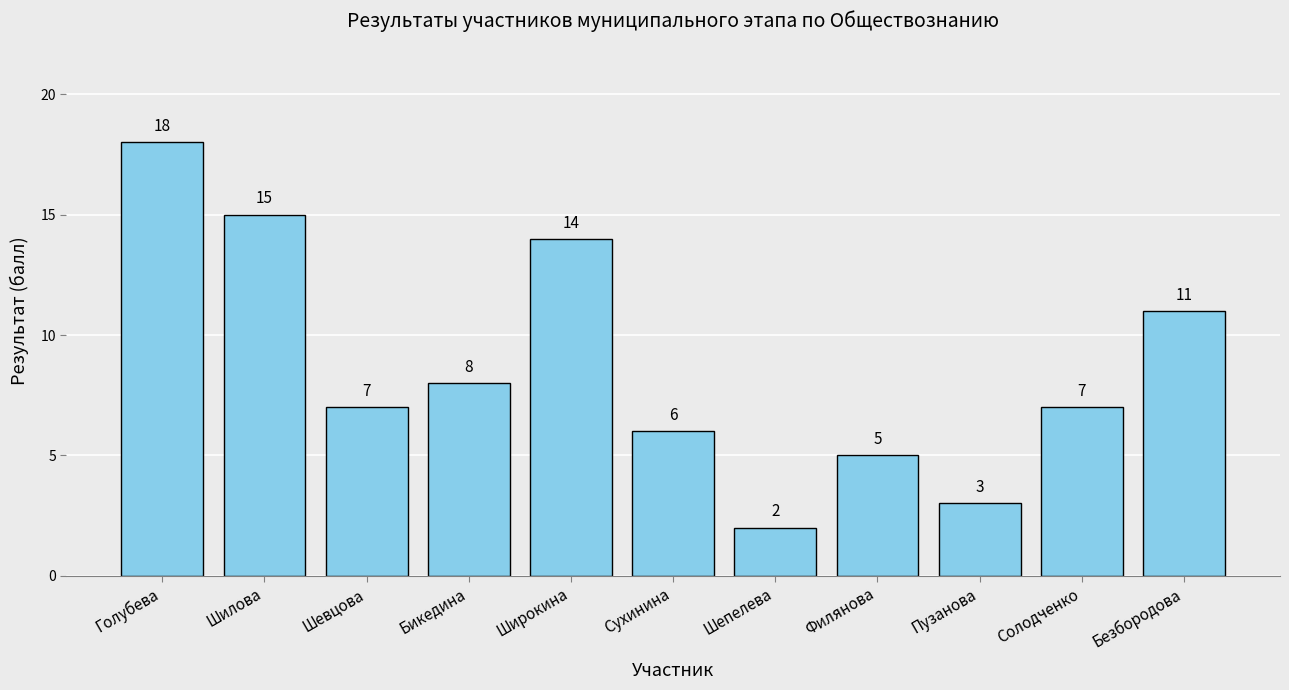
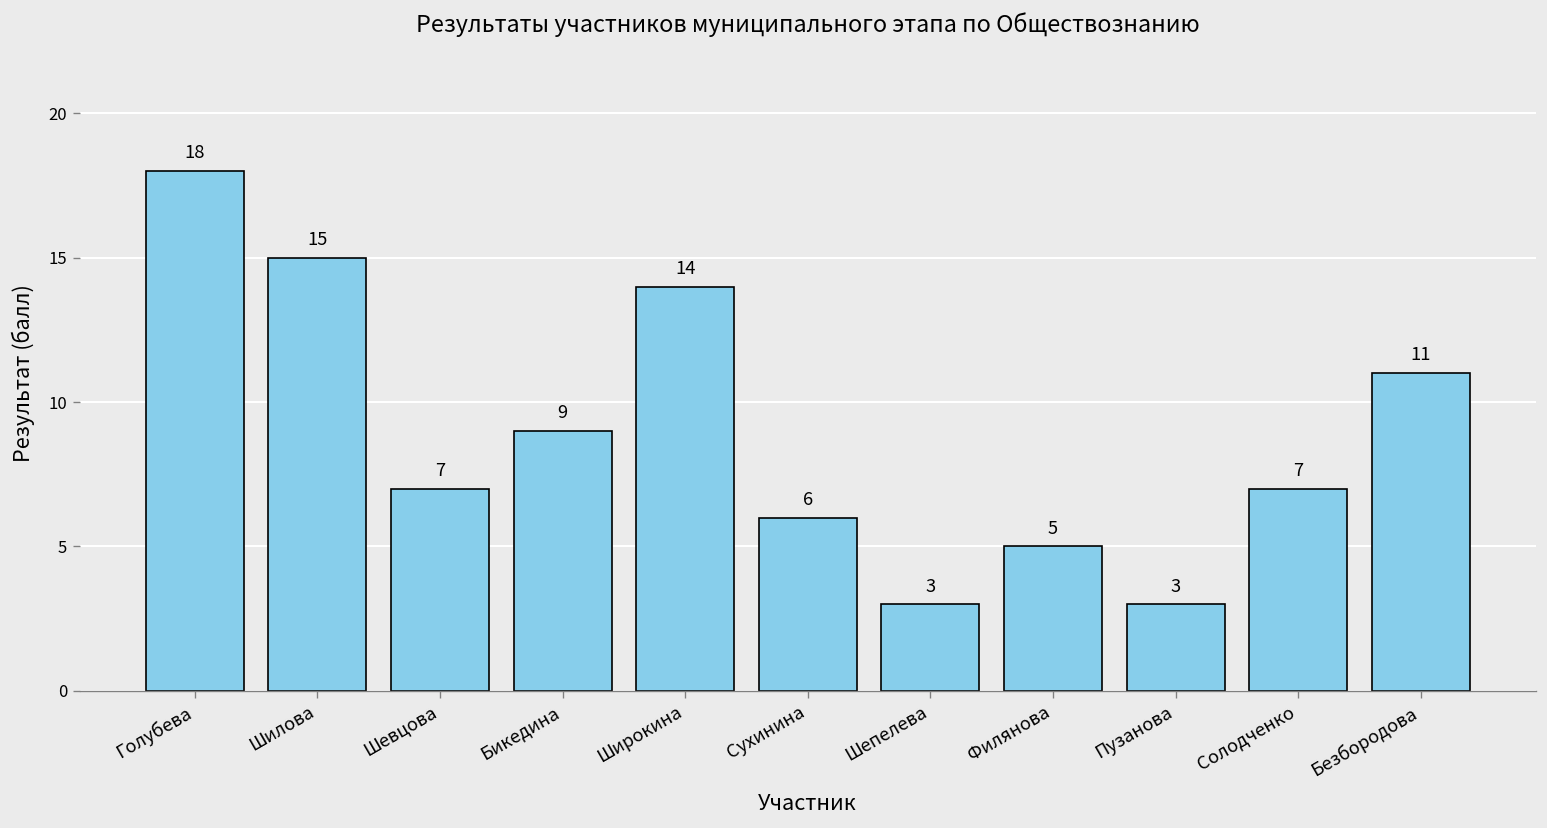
  {
    "Голубева": 18,
    "Шилова": 15,
    "Шевцова": 7,
-   "Бикедина": 8,
+   "Бикедина": 9,
    "Широкина": 14,
    "Сухинина": 6,
-   "Шепелева": 2,
+   "Шепелева": 3,
    "Филянова": 5,
    "Пузанова": 3,
    "Солодченко": 7,
    "Безбородова": 11
  }
